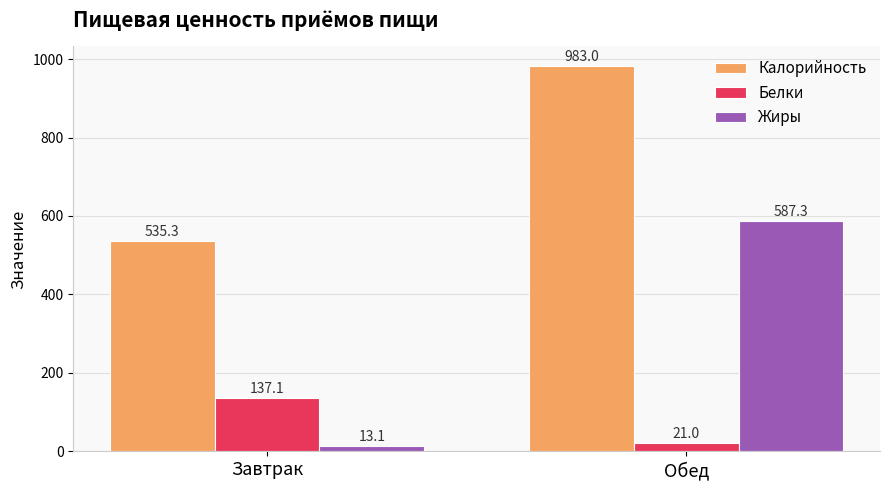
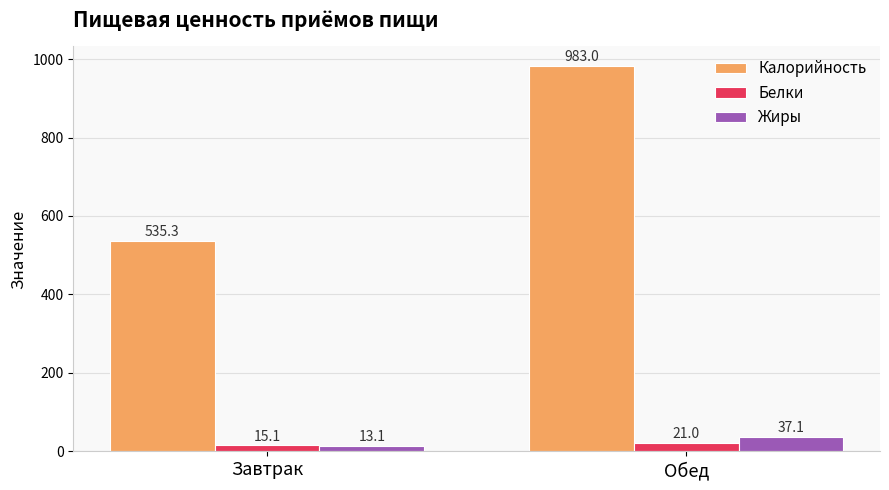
  {
    "Калорийность": {
      "Завтрак": 535.3,
      "Обед": 983.0
    },
    "Белки": {
-     "Завтрак": 137.1,
+     "Завтрак": 15.1,
      "Обед": 21.0
    },
    "Жиры": {
      "Завтрак": 13.1,
-     "Обед": 587.3
+     "Обед": 37.1
    }
  }
